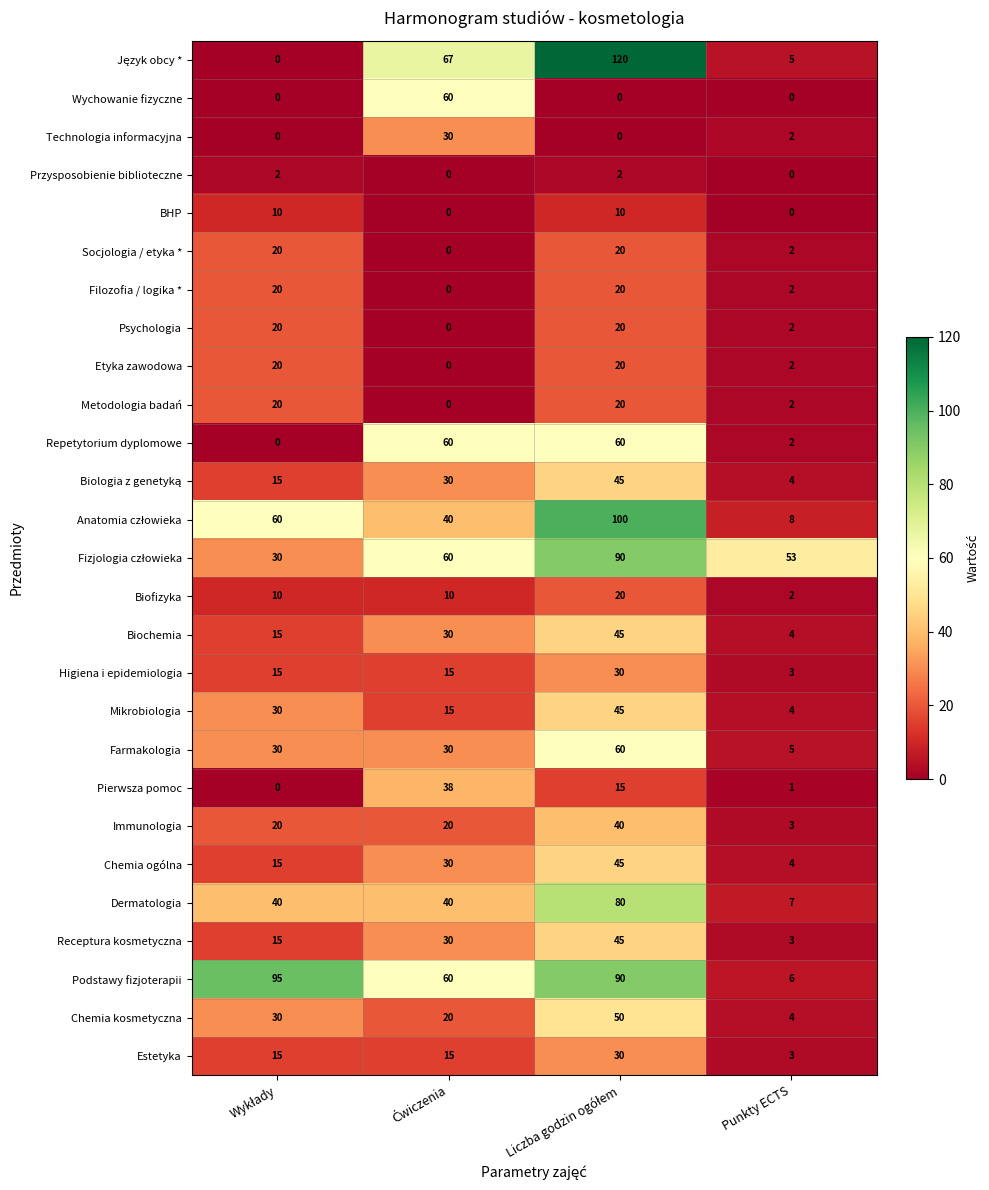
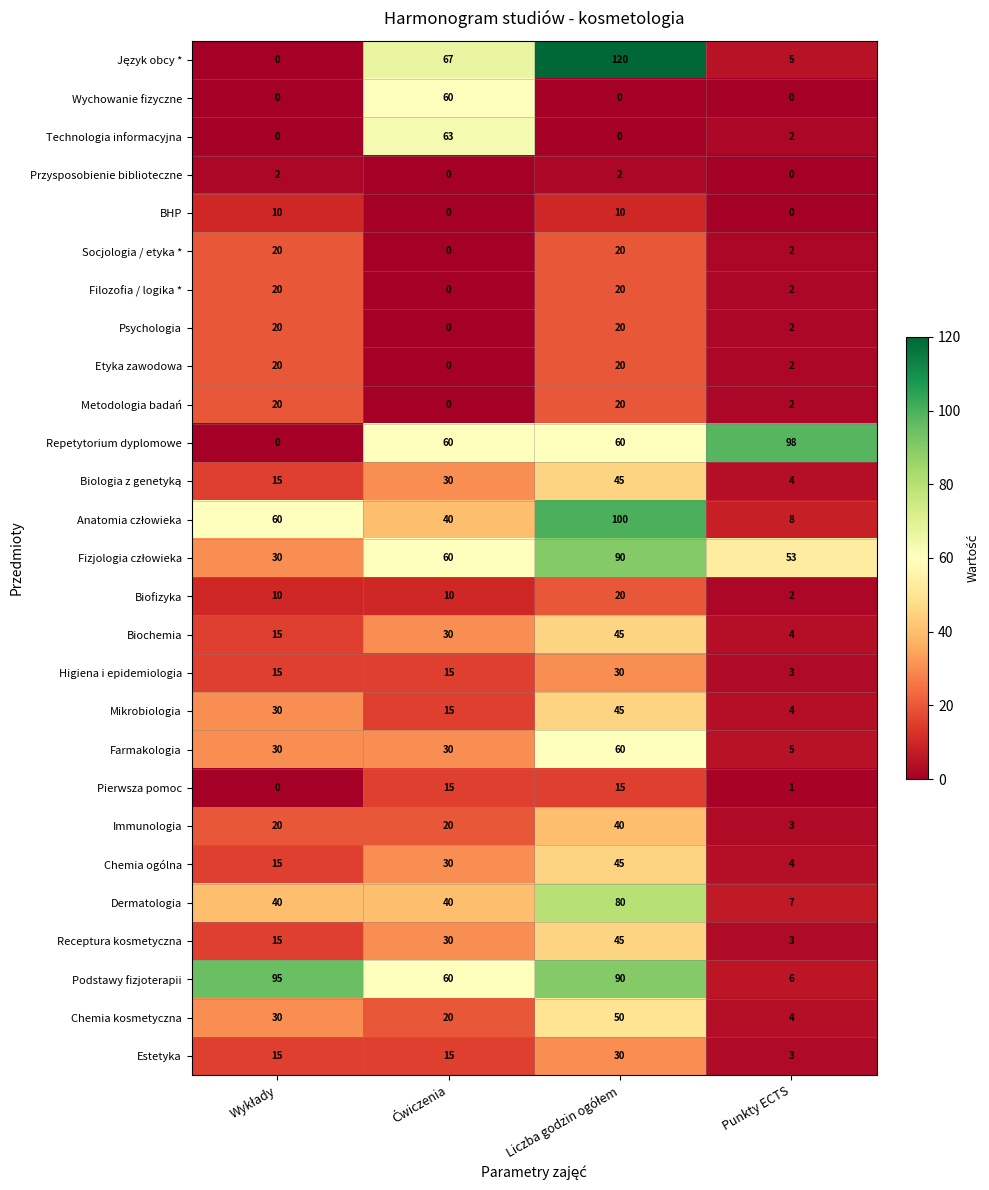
  {
    "Język obcy *": {
      "Wykłady": 0,
      "Ćwiczenia": 67,
      "Liczba godzin ogółem": 120,
      "Punkty ECTS": 5
    },
    "Wychowanie fizyczne": {
      "Wykłady": 0,
      "Ćwiczenia": 60,
      "Liczba godzin ogółem": 0,
      "Punkty ECTS": 0
    },
    "Technologia informacyjna": {
      "Wykłady": 0,
-     "Ćwiczenia": 30,
+     "Ćwiczenia": 63,
      "Liczba godzin ogółem": 0,
      "Punkty ECTS": 2
    },
    "Przysposobienie biblioteczne": {
      "Wykłady": 2,
      "Ćwiczenia": 0,
      "Liczba godzin ogółem": 2,
      "Punkty ECTS": 0
    },
    "BHP": {
      "Wykłady": 10,
      "Ćwiczenia": 0,
      "Liczba godzin ogółem": 10,
      "Punkty ECTS": 0
    },
    "Socjologia / etyka *": {
      "Wykłady": 20,
      "Ćwiczenia": 0,
      "Liczba godzin ogółem": 20,
      "Punkty ECTS": 2
    },
    "Filozofia / logika *": {
      "Wykłady": 20,
      "Ćwiczenia": 0,
      "Liczba godzin ogółem": 20,
      "Punkty ECTS": 2
    },
    "Psychologia": {
      "Wykłady": 20,
      "Ćwiczenia": 0,
      "Liczba godzin ogółem": 20,
      "Punkty ECTS": 2
    },
    "Etyka zawodowa": {
      "Wykłady": 20,
      "Ćwiczenia": 0,
      "Liczba godzin ogółem": 20,
      "Punkty ECTS": 2
    },
    "Metodologia badań": {
      "Wykłady": 20,
      "Ćwiczenia": 0,
      "Liczba godzin ogółem": 20,
      "Punkty ECTS": 2
    },
    "Repetytorium dyplomowe": {
      "Wykłady": 0,
      "Ćwiczenia": 60,
      "Liczba godzin ogółem": 60,
-     "Punkty ECTS": 2
+     "Punkty ECTS": 98
    },
    "Biologia z genetyką": {
      "Wykłady": 15,
      "Ćwiczenia": 30,
      "Liczba godzin ogółem": 45,
      "Punkty ECTS": 4
    },
    "Anatomia człowieka": {
      "Wykłady": 60,
      "Ćwiczenia": 40,
      "Liczba godzin ogółem": 100,
      "Punkty ECTS": 8
    },
    "Fizjologia człowieka": {
      "Wykłady": 30,
      "Ćwiczenia": 60,
      "Liczba godzin ogółem": 90,
      "Punkty ECTS": 53
    },
    "Biofizyka": {
      "Wykłady": 10,
      "Ćwiczenia": 10,
      "Liczba godzin ogółem": 20,
      "Punkty ECTS": 2
    },
    "Biochemia": {
      "Wykłady": 15,
      "Ćwiczenia": 30,
      "Liczba godzin ogółem": 45,
      "Punkty ECTS": 4
    },
    "Higiena i epidemiologia": {
      "Wykłady": 15,
      "Ćwiczenia": 15,
      "Liczba godzin ogółem": 30,
      "Punkty ECTS": 3
    },
    "Mikrobiologia": {
      "Wykłady": 30,
      "Ćwiczenia": 15,
      "Liczba godzin ogółem": 45,
      "Punkty ECTS": 4
    },
    "Farmakologia": {
      "Wykłady": 30,
      "Ćwiczenia": 30,
      "Liczba godzin ogółem": 60,
      "Punkty ECTS": 5
    },
    "Pierwsza pomoc": {
      "Wykłady": 0,
-     "Ćwiczenia": 38,
+     "Ćwiczenia": 15,
      "Liczba godzin ogółem": 15,
      "Punkty ECTS": 1
    },
    "Immunologia": {
      "Wykłady": 20,
      "Ćwiczenia": 20,
      "Liczba godzin ogółem": 40,
      "Punkty ECTS": 3
    },
    "Chemia ogólna": {
      "Wykłady": 15,
      "Ćwiczenia": 30,
      "Liczba godzin ogółem": 45,
      "Punkty ECTS": 4
    },
    "Dermatologia": {
      "Wykłady": 40,
      "Ćwiczenia": 40,
      "Liczba godzin ogółem": 80,
      "Punkty ECTS": 7
    },
    "Receptura kosmetyczna": {
      "Wykłady": 15,
      "Ćwiczenia": 30,
      "Liczba godzin ogółem": 45,
      "Punkty ECTS": 3
    },
    "Podstawy fizjoterapii": {
      "Wykłady": 95,
      "Ćwiczenia": 60,
      "Liczba godzin ogółem": 90,
      "Punkty ECTS": 6
    },
    "Chemia kosmetyczna": {
      "Wykłady": 30,
      "Ćwiczenia": 20,
      "Liczba godzin ogółem": 50,
      "Punkty ECTS": 4
    },
    "Estetyka": {
      "Wykłady": 15,
      "Ćwiczenia": 15,
      "Liczba godzin ogółem": 30,
      "Punkty ECTS": 3
    }
  }
